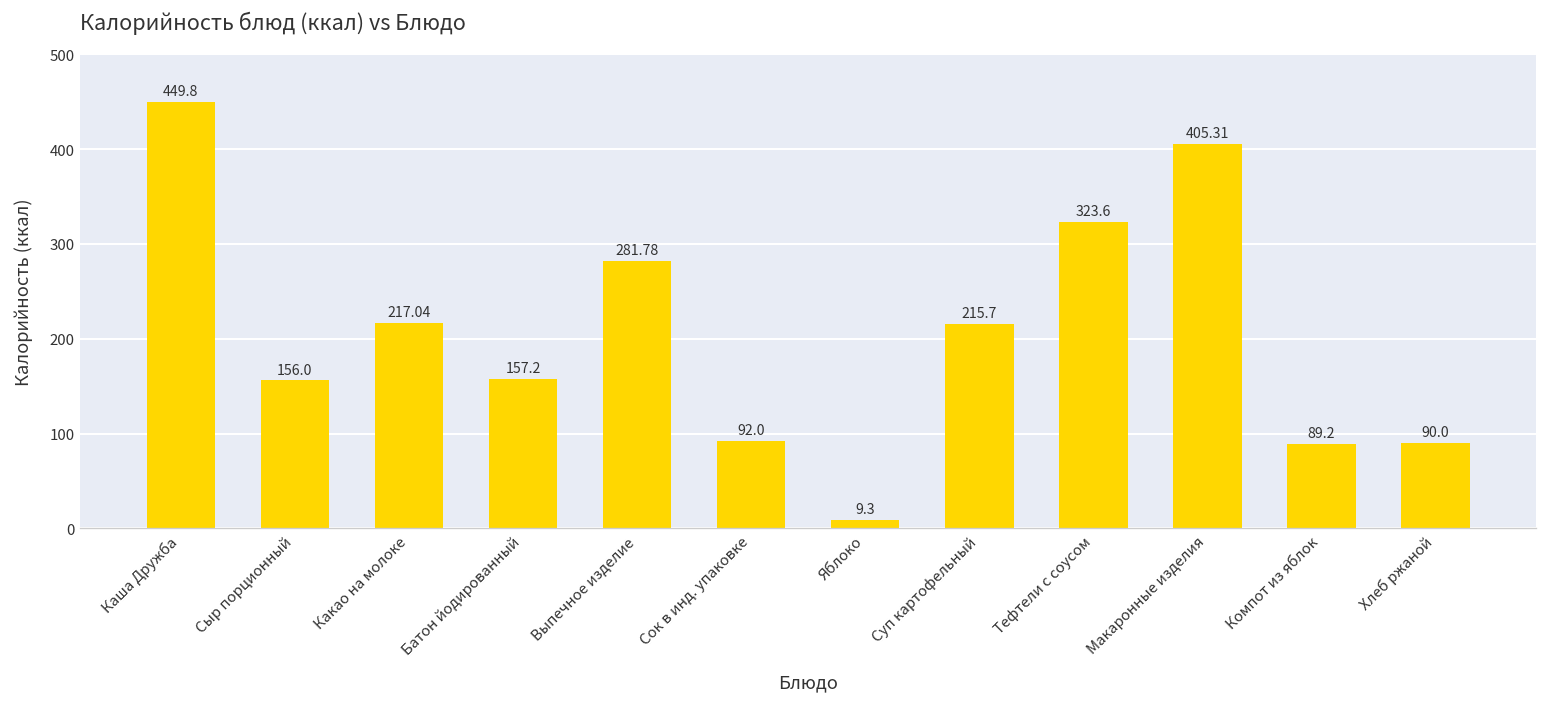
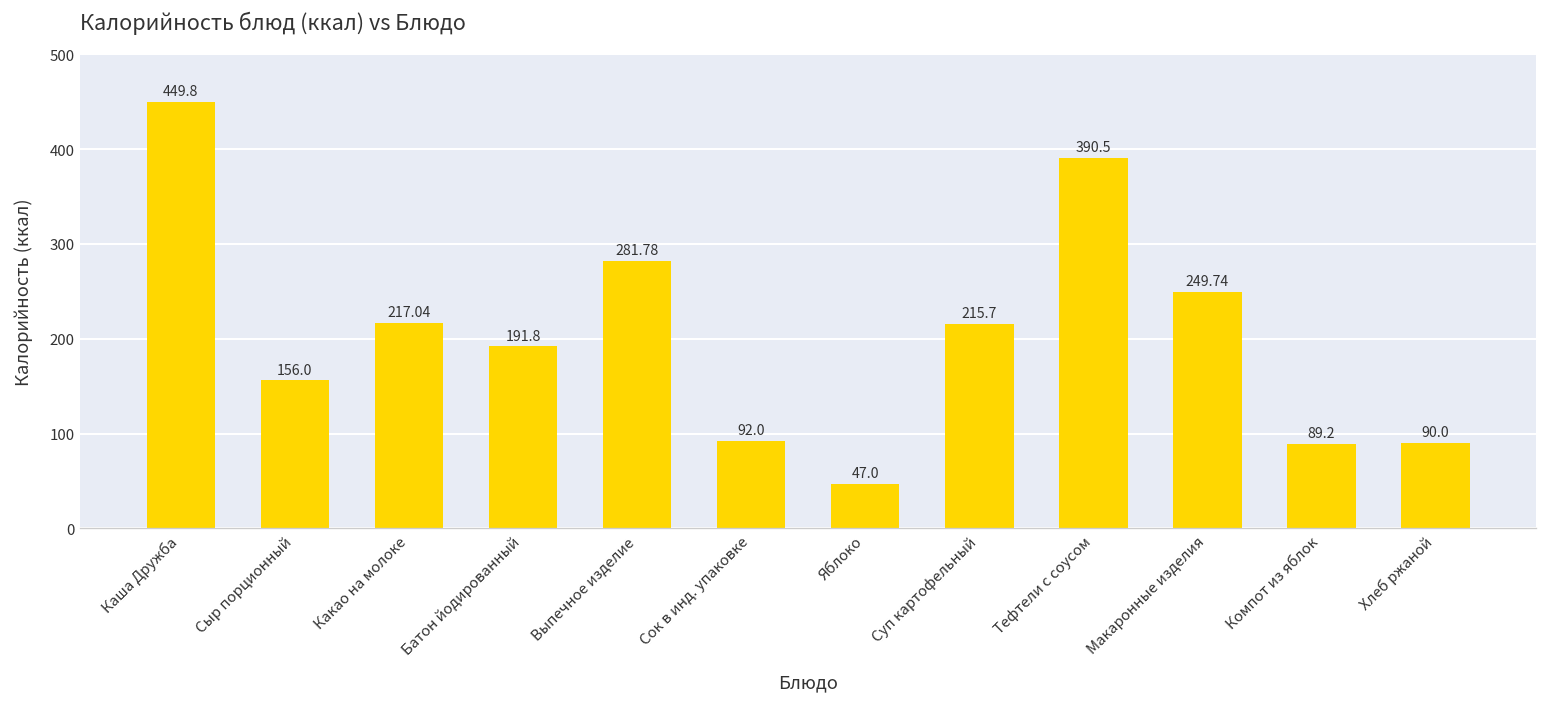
  {
    "Каша Дружба": 449.8,
    "Сыр порционный": 156.0,
    "Какао на молоке": 217.04,
-   "Батон йодированный": 157.2,
+   "Батон йодированный": 191.8,
    "Выпечное изделие": 281.78,
    "Сок в инд. упаковке": 92.0,
-   "Яблоко": 9.3,
+   "Яблоко": 47.0,
    "Суп картофельный": 215.7,
-   "Тефтели с соусом": 323.6,
-   "Макаронные изделия": 405.31,
+   "Тефтели с соусом": 390.5,
+   "Макаронные изделия": 249.74,
    "Компот из яблок": 89.2,
    "Хлеб ржаной": 90.0
  }
